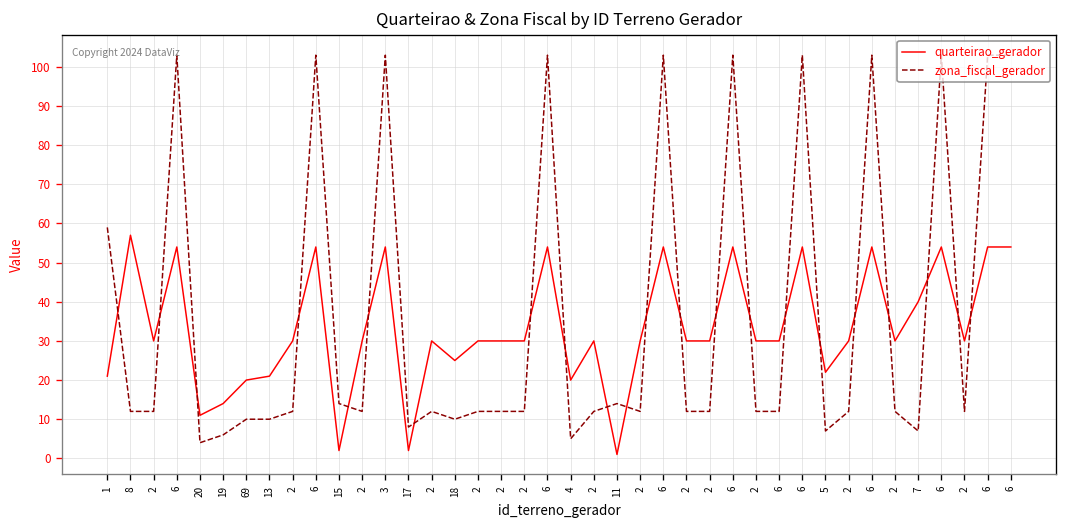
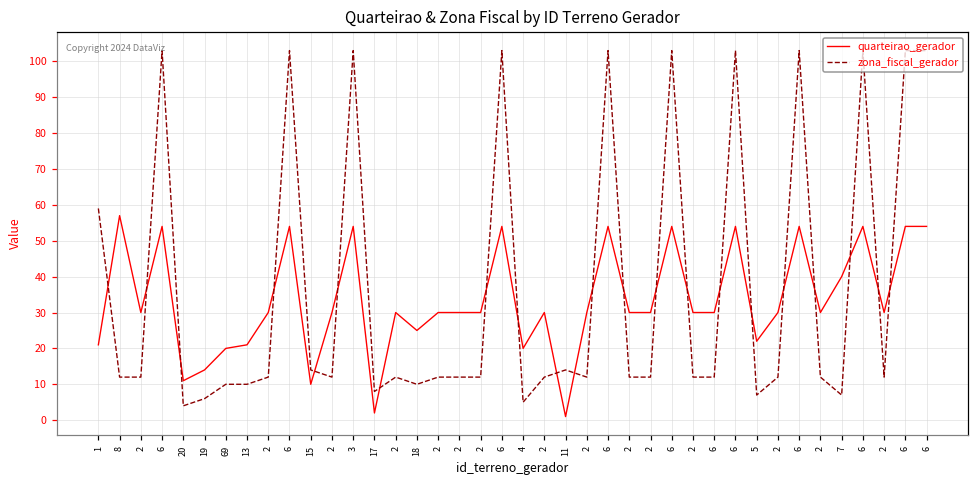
  {
    "quarteirao_gerador": {
      "1": 21,
      "8": 57,
      "20": 11,
      "19": 14,
      "69": 20,
      "13": 21,
-     "15": 2,
+     "15": 10,
      "3": 54,
      "17": 2,
      "18": 25,
      "4": 20,
      "11": 1,
      "5": 22,
      "7": 40
    },
    "zona_fiscal_gerador": {
      "1": 59,
      "8": 12,
      "20": 4,
      "19": 6,
      "69": 10,
      "13": 10,
      "15": 14,
      "3": 103,
      "17": 8,
      "18": 10,
      "4": 5,
      "11": 14,
      "5": 7,
      "7": 7
    }
  }
